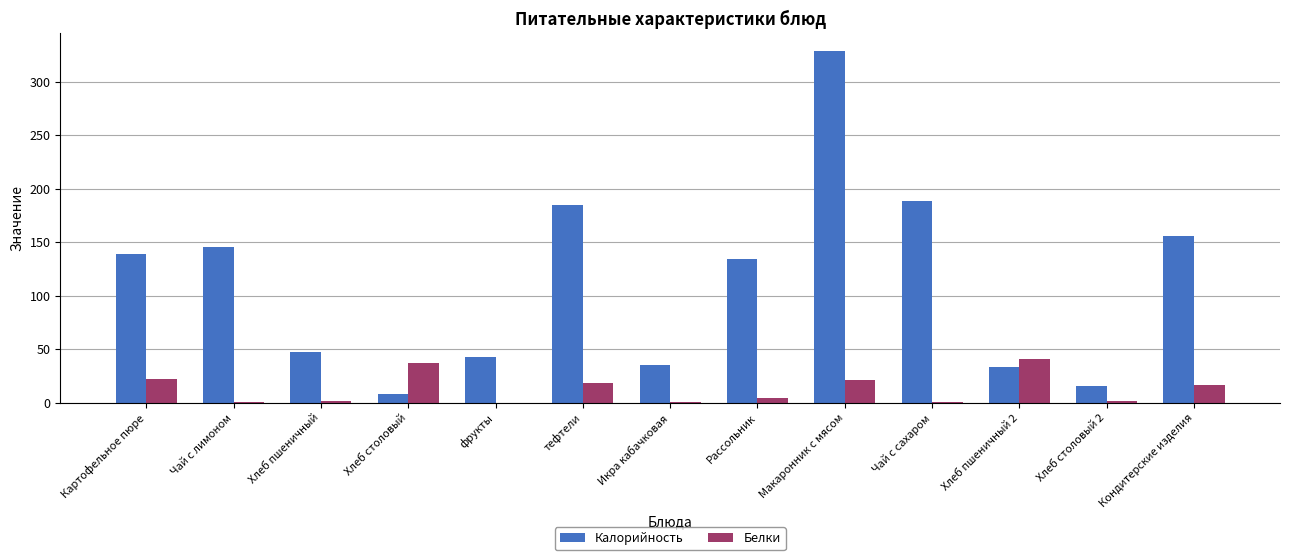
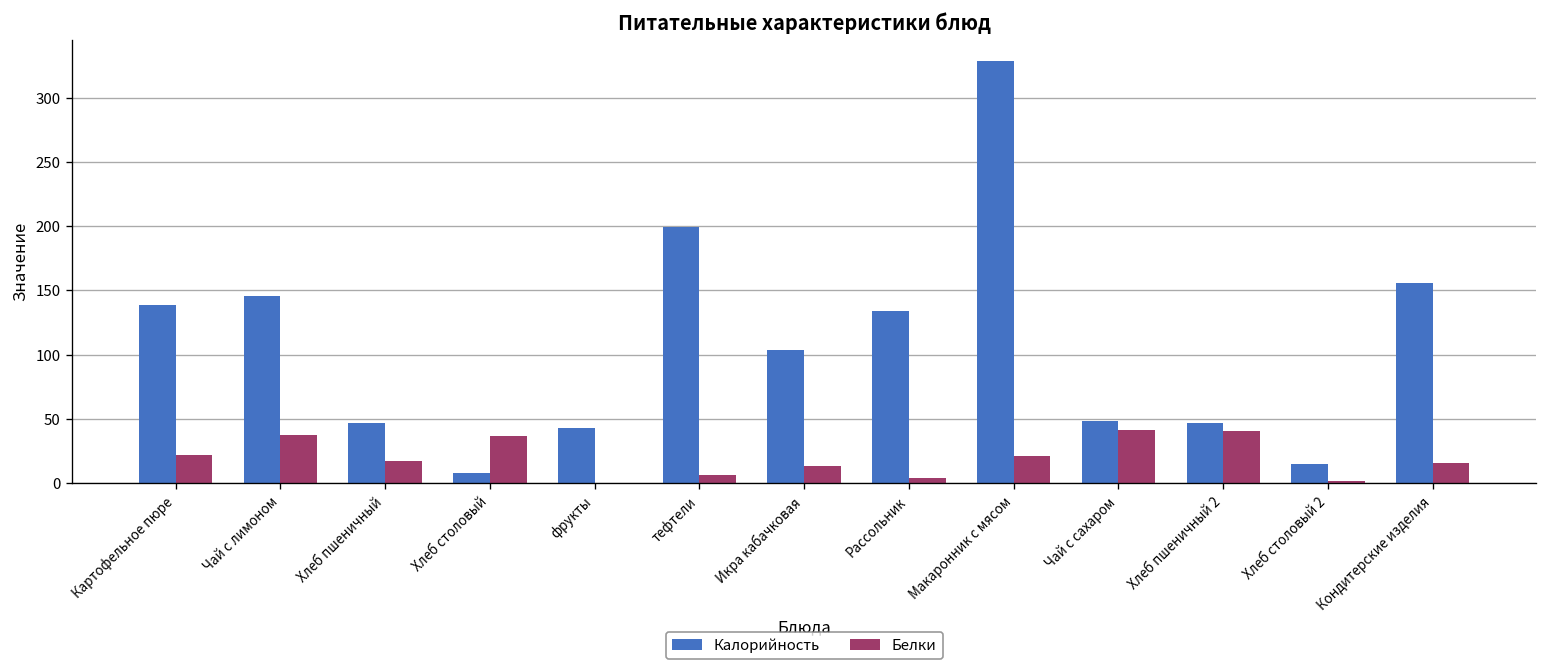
  {
    "Калорийность": {
      "Картофельное пюре": 138,
      "Чай с лимоном": 146,
      "Хлеб пшеничный": 47,
      "Хлеб столовый": 8,
      "фрукты": 43,
-     "тефтели": 185,
-     "Икра кабачковая": 35,
+     "тефтели": 200,
+     "Икра кабачковая": 104,
      "Рассольник": 134,
      "Макаронник с мясом": 329,
-     "Чай с сахаром": 189,
-     "Хлеб пшеничный 2": 33,
+     "Чай с сахаром": 49,
+     "Хлеб пшеничный 2": 47,
      "Хлеб столовый 2": 15,
      "Кондитерские изделия": 156
    },
    "Белки": {
      "Картофельное пюре": 22,
-     "Чай с лимоном": 0,
-     "Хлеб пшеничный": 2,
+     "Чай с лимоном": 37,
+     "Хлеб пшеничный": 17,
      "Хлеб столовый": 37,
      "фрукты": 0,
-     "тефтели": 19,
-     "Икра кабачковая": 1,
+     "тефтели": 7,
+     "Икра кабачковая": 13,
      "Рассольник": 4,
      "Макаронник с мясом": 21,
-     "Чай с сахаром": 0,
+     "Чай с сахаром": 41,
      "Хлеб пшеничный 2": 41,
      "Кондитерские изделия": 16
    }
  }
